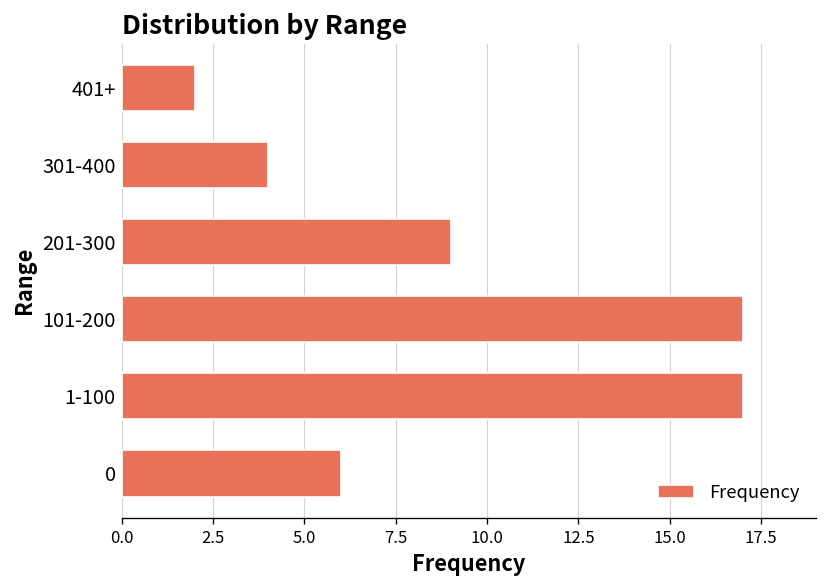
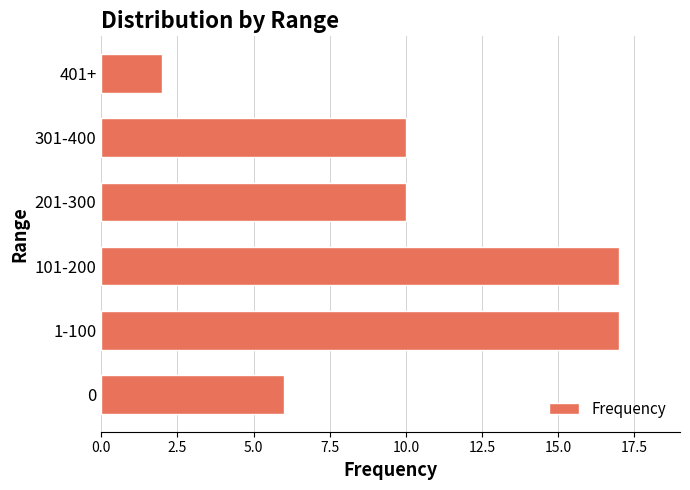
  {
    "401+": 2,
-   "301-400": 4,
-   "201-300": 9,
+   "301-400": 10,
+   "201-300": 10,
    "101-200": 17,
    "1-100": 17,
    "0": 6
  }
